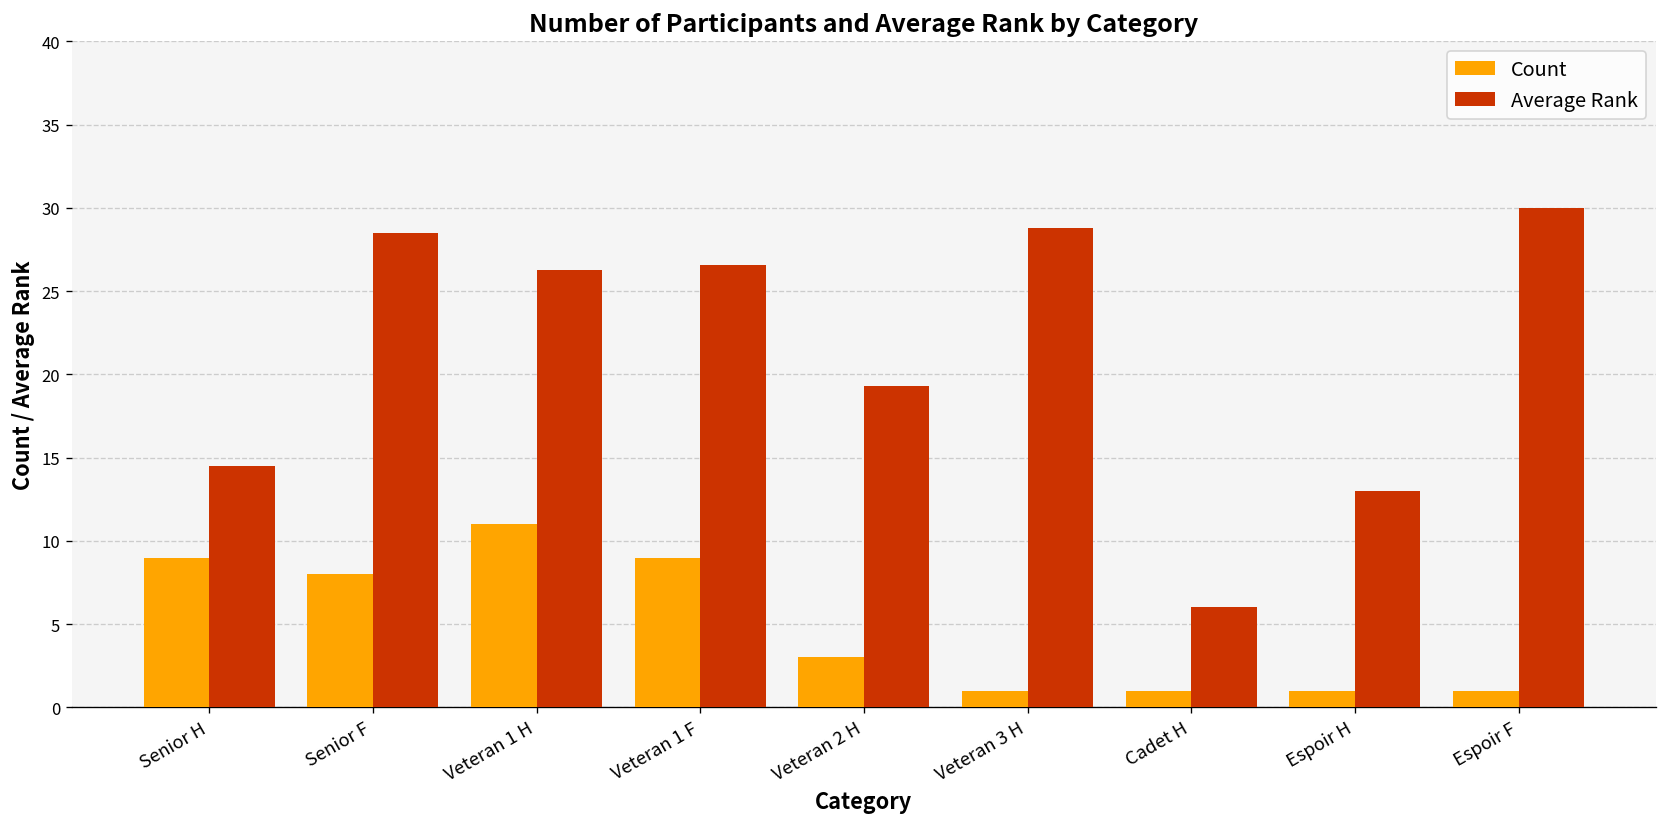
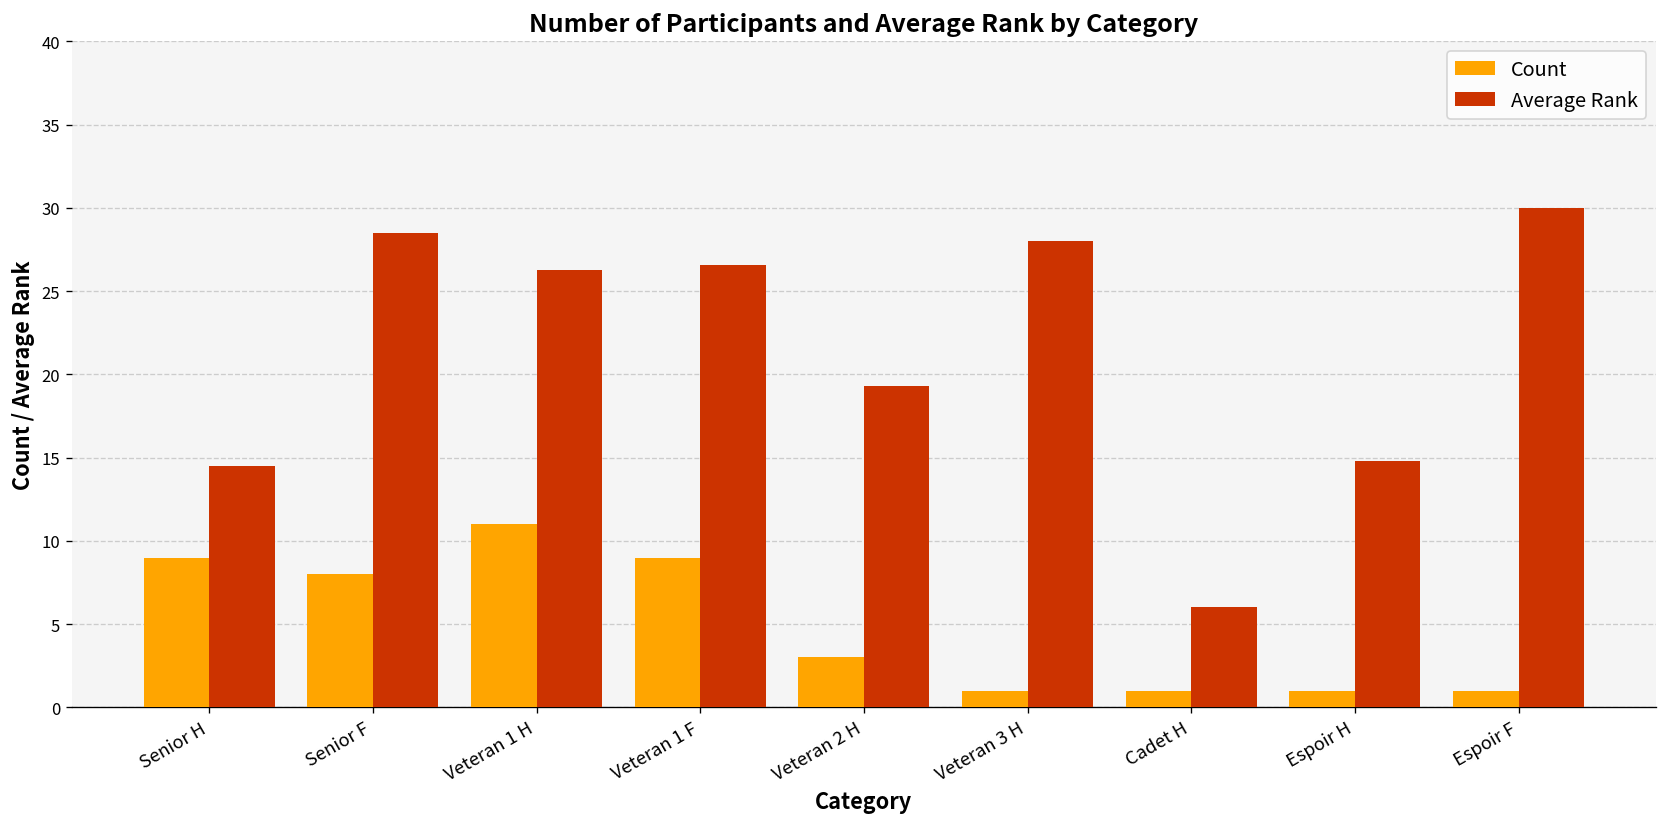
  {
    "Count": {
      "Senior H": 9.0,
      "Senior F": 8.0,
      "Veteran 1 H": 11.0,
      "Veteran 1 F": 9.0,
      "Veteran 2 H": 3.0,
      "Veteran 3 H": 1.0,
      "Cadet H": 1.0,
      "Espoir H": 1.0,
      "Espoir F": 1.0
    },
    "Average Rank": {
      "Senior H": 14.5,
      "Senior F": 28.5,
      "Veteran 1 H": 26.3,
      "Veteran 1 F": 26.6,
      "Veteran 2 H": 19.3,
-     "Veteran 3 H": 28.8,
+     "Veteran 3 H": 28.0,
      "Cadet H": 6.0,
-     "Espoir H": 13.0,
+     "Espoir H": 14.8,
      "Espoir F": 30.0
    }
  }
